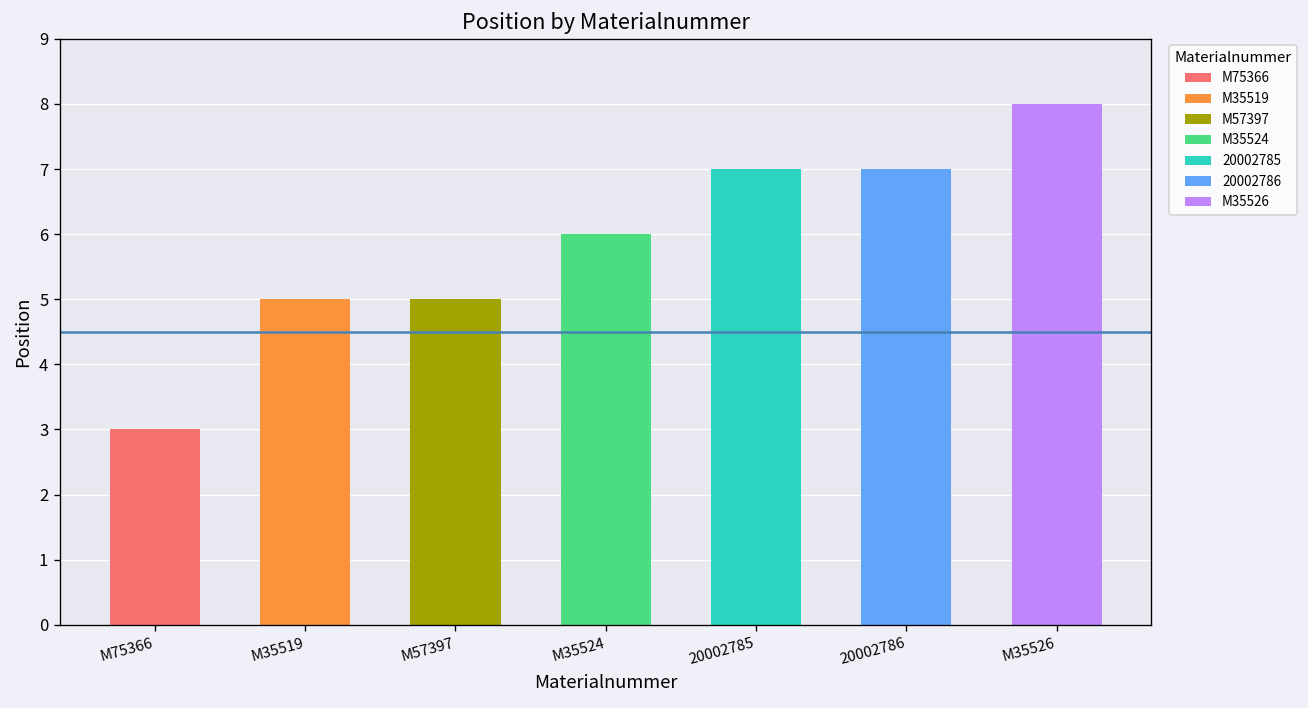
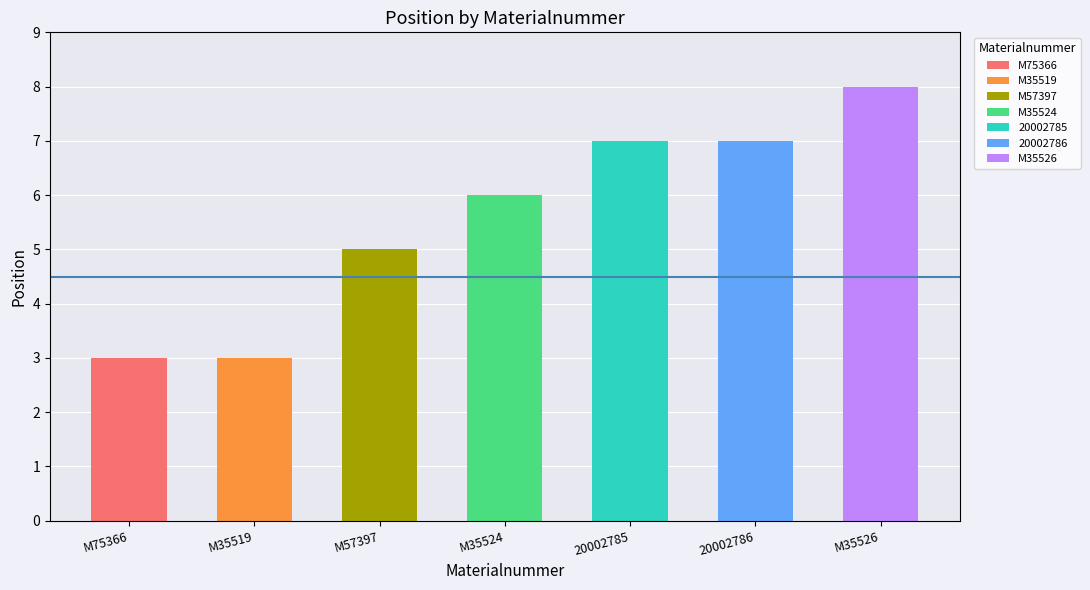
  {
    "M35519": {
-     "M35519": 5
+     "M35519": 3
    },
    "M57397": {
      "M57397": 5
    },
    "M35524": {
      "M35524": 6
    },
    "20002785": {
      "20002785": 7
    },
    "20002786": {
      "20002786": 7
    },
    "M35526": {
      "M35526": 8
    }
  }
